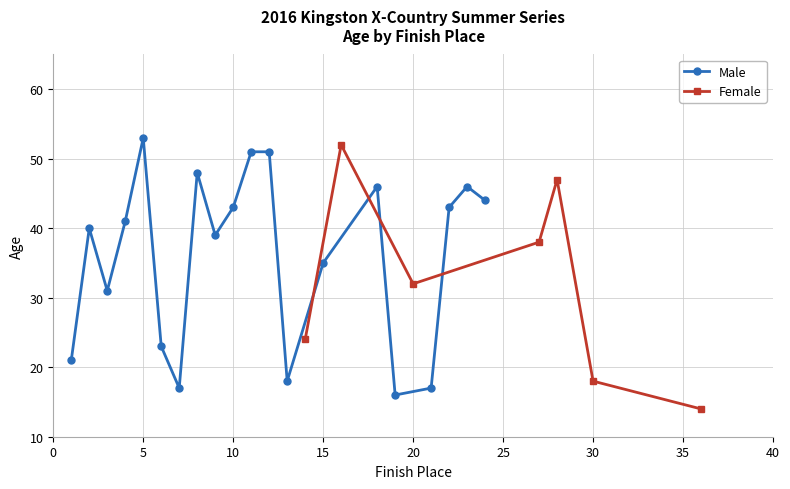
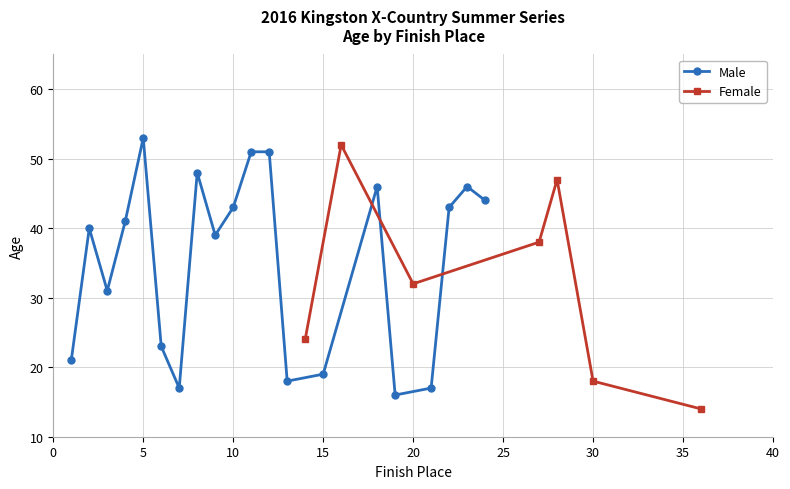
  {
    "Male": {
      "5": 53,
      "10": 43,
-     "15": 35
+     "15": 19
    },
    "Female": {
      "20": 32,
      "30": 18
    }
  }
